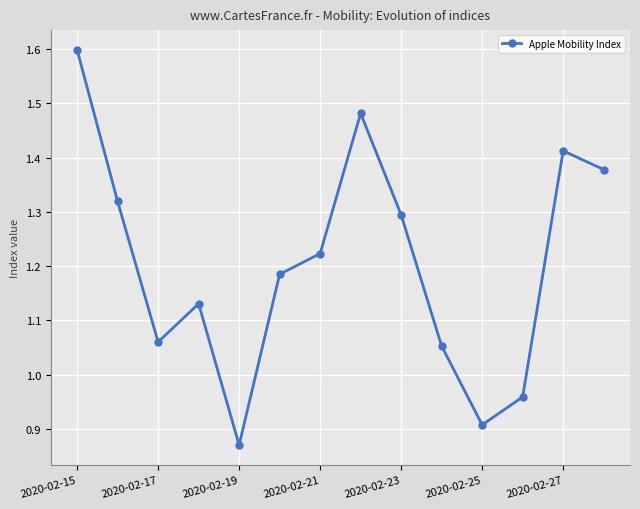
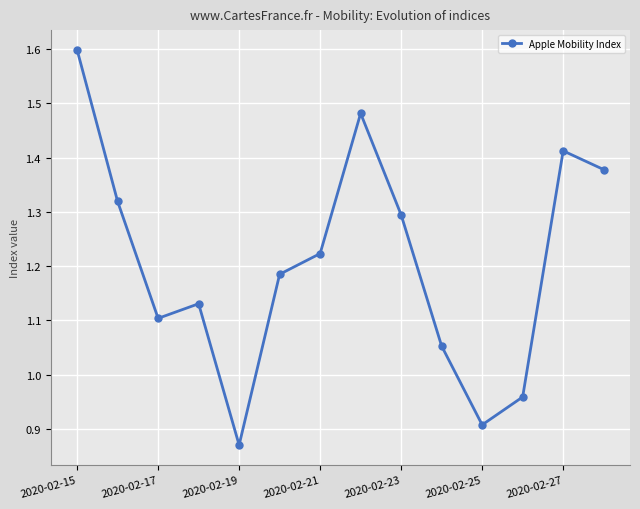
  {
    "2020-02-15": 1.60,
-   "2020-02-17": 1.06,
+   "2020-02-17": 1.10,
    "2020-02-19": 0.87,
    "2020-02-21": 1.22,
    "2020-02-23": 1.29,
    "2020-02-25": 0.91,
    "2020-02-27": 1.41
  }
